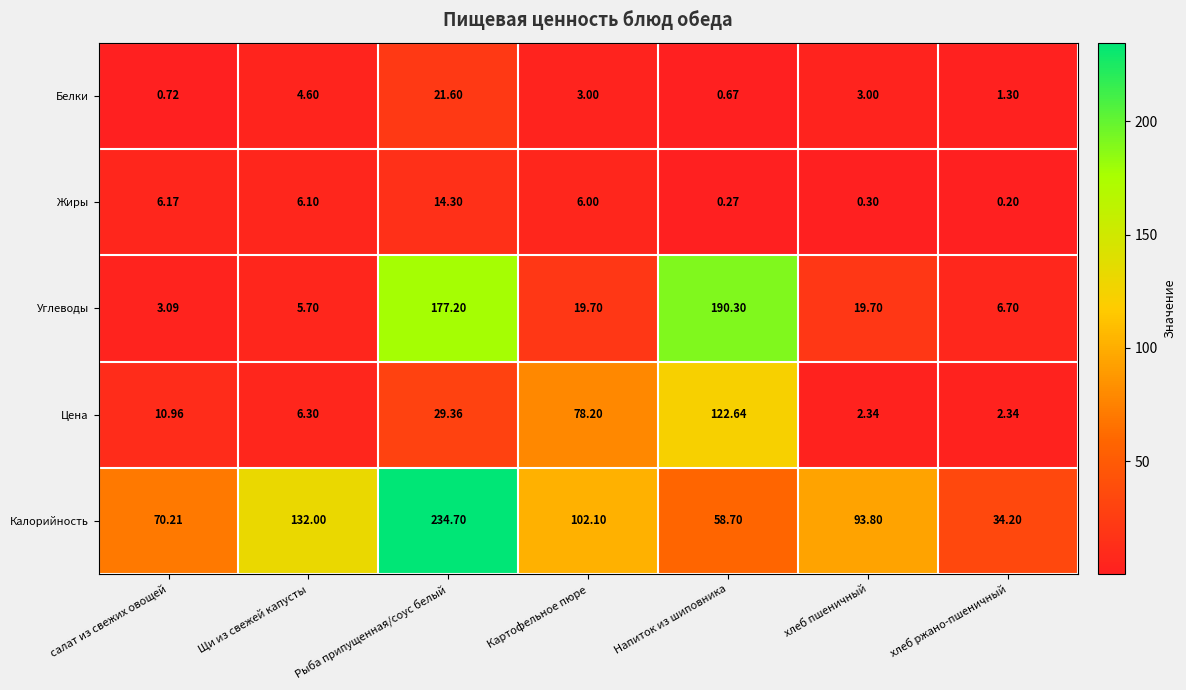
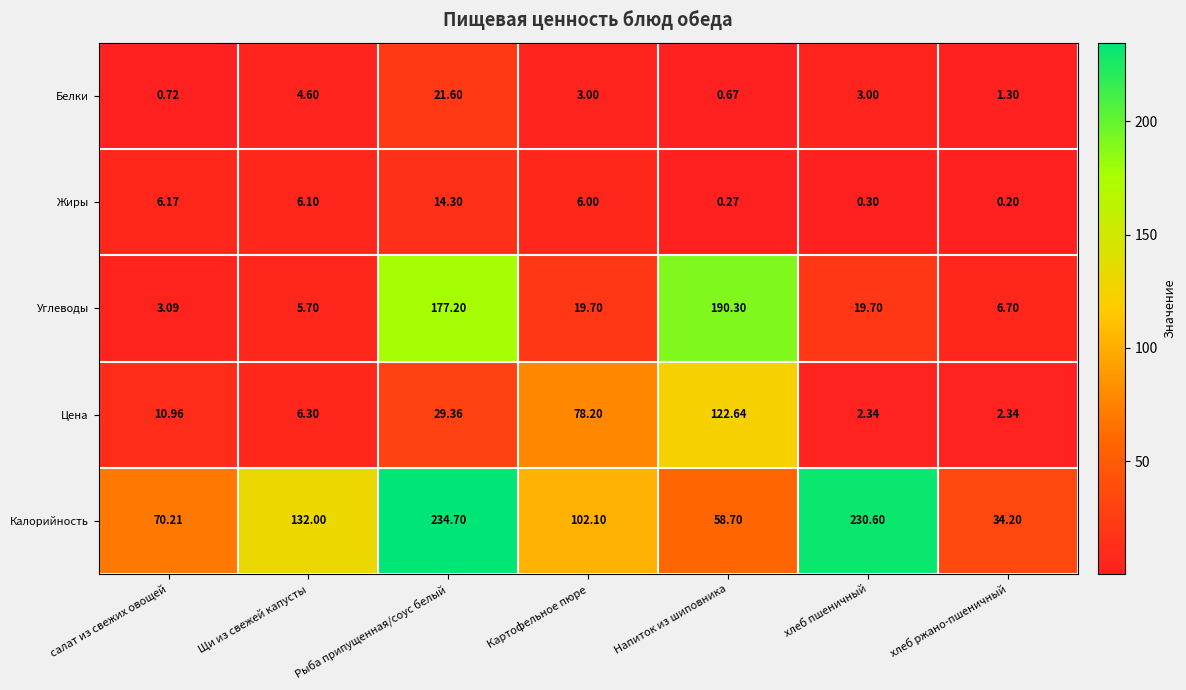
  {
    "Белки": {
      "салат из свежих овощей": 0.72,
      "Щи из свежей капусты": 4.60,
      "Рыба припущенная/соус белый": 21.60,
      "Картофельное пюре": 3.00,
      "Напиток из шиповника": 0.67,
      "хлеб пшеничный": 3.00,
      "хлеб ржано-пшеничный": 1.30
    },
    "Жиры": {
      "салат из свежих овощей": 6.17,
      "Щи из свежей капусты": 6.10,
      "Рыба припущенная/соус белый": 14.30,
      "Картофельное пюре": 6.00,
      "Напиток из шиповника": 0.27,
      "хлеб пшеничный": 0.30,
      "хлеб ржано-пшеничный": 0.20
    },
    "Углеводы": {
      "салат из свежих овощей": 3.09,
      "Щи из свежей капусты": 5.70,
      "Рыба припущенная/соус белый": 177.20,
      "Картофельное пюре": 19.70,
      "Напиток из шиповника": 190.30,
      "хлеб пшеничный": 19.70,
      "хлеб ржано-пшеничный": 6.70
    },
    "Цена": {
      "салат из свежих овощей": 10.96,
      "Щи из свежей капусты": 6.30,
      "Рыба припущенная/соус белый": 29.36,
      "Картофельное пюре": 78.20,
      "Напиток из шиповника": 122.64,
      "хлеб пшеничный": 2.34,
      "хлеб ржано-пшеничный": 2.34
    },
    "Калорийность": {
      "салат из свежих овощей": 70.21,
      "Щи из свежей капусты": 132.00,
      "Рыба припущенная/соус белый": 234.70,
      "Картофельное пюре": 102.10,
      "Напиток из шиповника": 58.70,
-     "хлеб пшеничный": 93.80,
+     "хлеб пшеничный": 230.60,
      "хлеб ржано-пшеничный": 34.20
    }
  }
